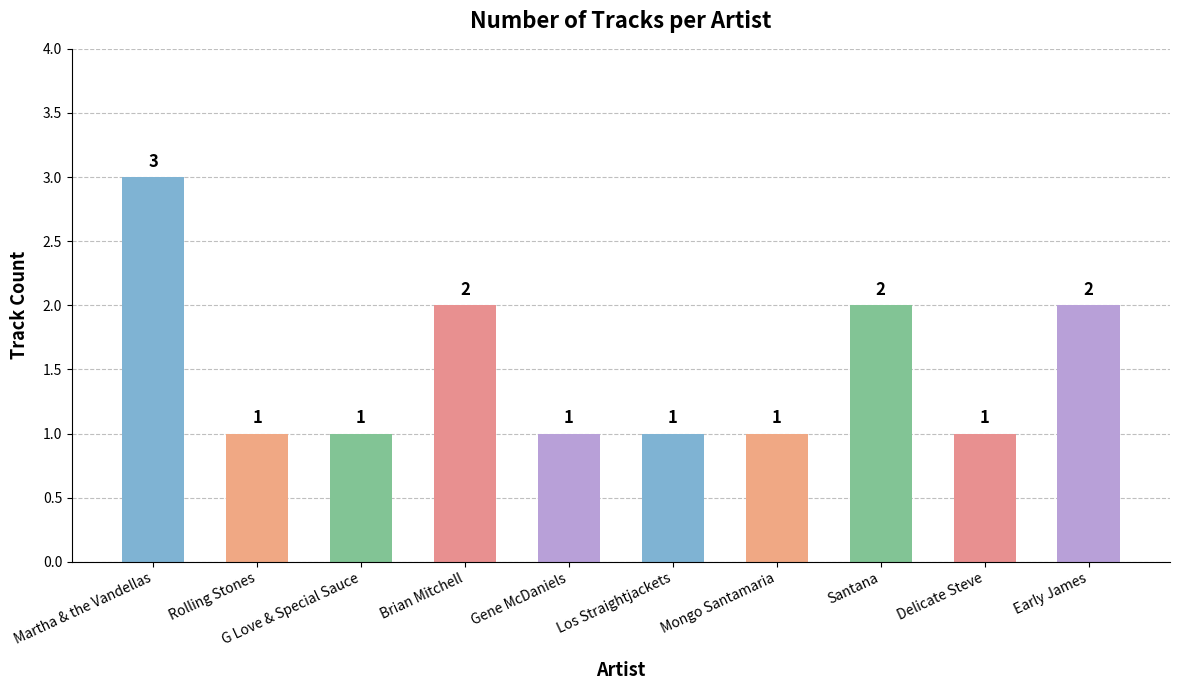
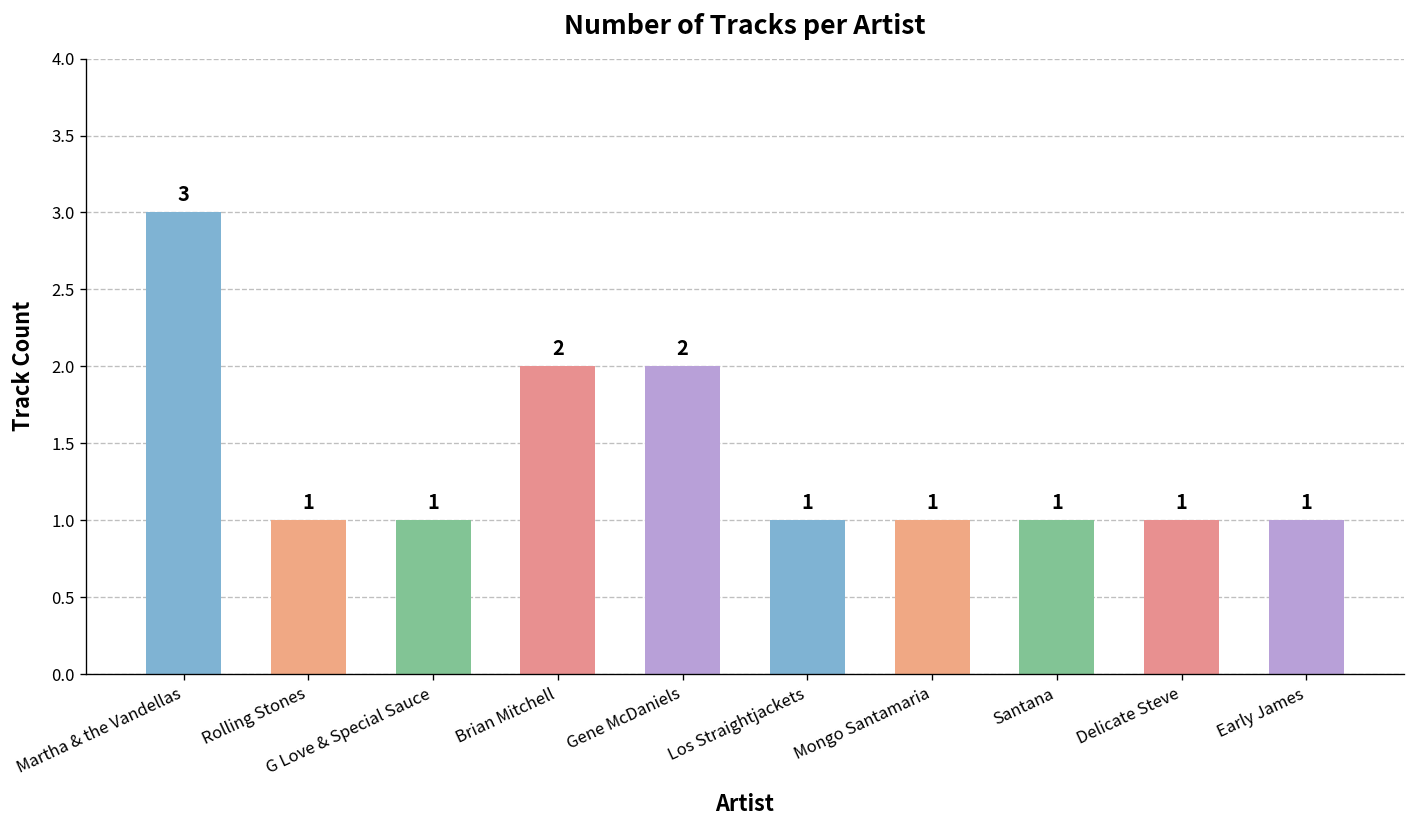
  {
    "Martha & the Vandellas": 3,
    "Rolling Stones": 1,
    "G Love & Special Sauce": 1,
    "Brian Mitchell": 2,
-   "Gene McDaniels": 1,
+   "Gene McDaniels": 2,
    "Los Straightjackets": 1,
    "Mongo Santamaria": 1,
-   "Santana": 2,
+   "Santana": 1,
    "Delicate Steve": 1,
-   "Early James": 2
+   "Early James": 1
  }
